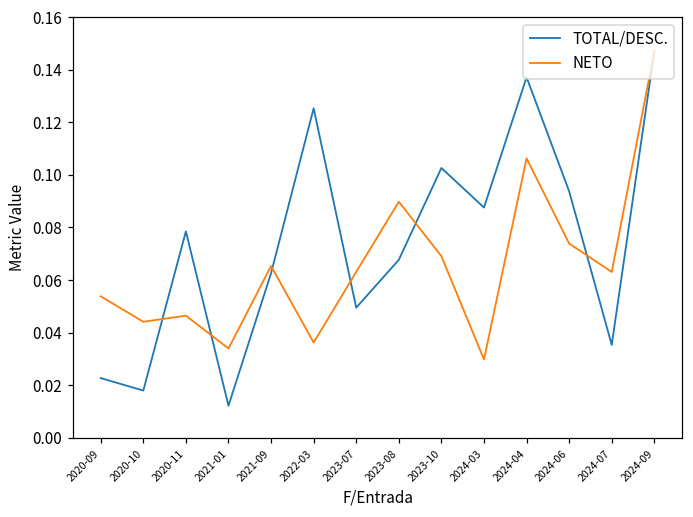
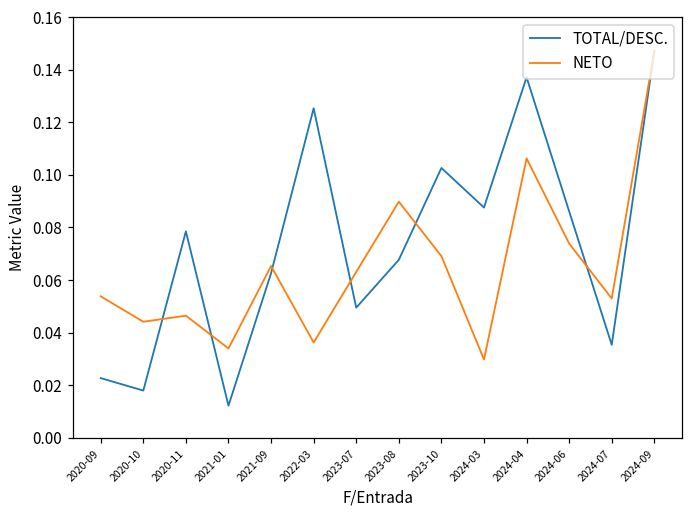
  {
    "TOTAL/DESC.": {
      "2020-09": 0.023,
      "2020-10": 0.018,
      "2020-11": 0.079,
      "2021-01": 0.012,
      "2021-09": 0.063,
      "2022-03": 0.125,
      "2023-07": 0.050,
      "2023-08": 0.068,
      "2023-10": 0.103,
      "2024-03": 0.088,
      "2024-04": 0.137,
-     "2024-06": 0.094,
+     "2024-06": 0.086,
      "2024-07": 0.035
    },
    "NETO": {
      "2020-09": 0.054,
      "2020-10": 0.044,
      "2020-11": 0.046,
      "2021-01": 0.034,
      "2021-09": 0.065,
      "2022-03": 0.036,
      "2023-07": 0.063,
      "2023-08": 0.090,
      "2023-10": 0.069,
      "2024-03": 0.030,
      "2024-04": 0.106,
      "2024-06": 0.074,
-     "2024-07": 0.063
+     "2024-07": 0.053
    }
  }
